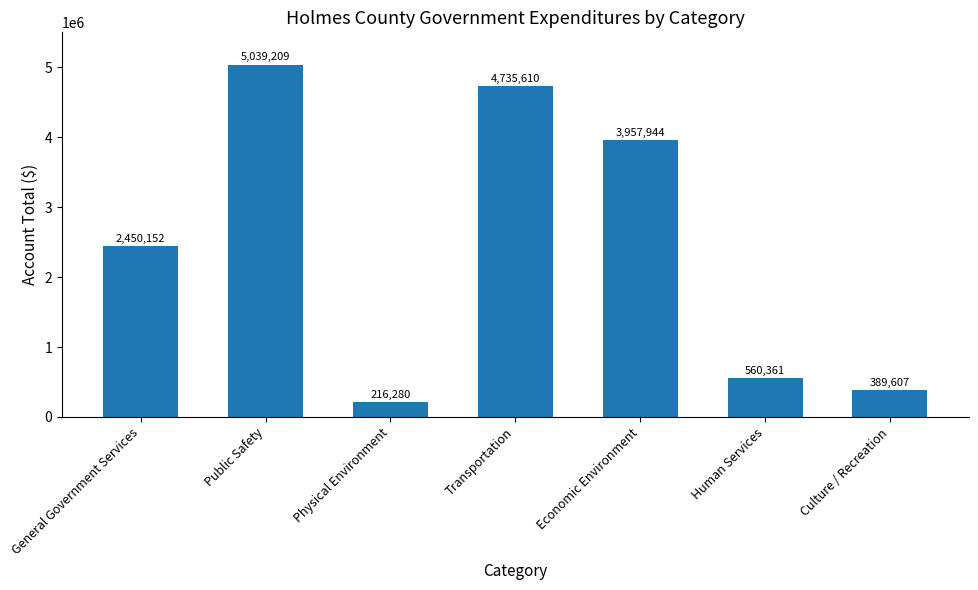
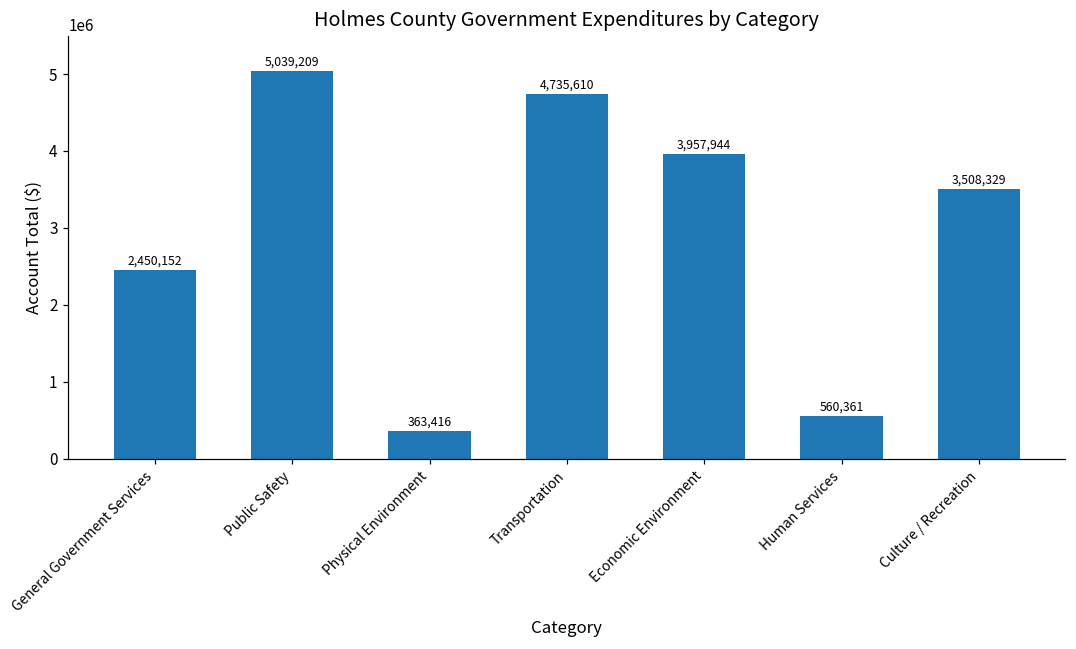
  {
    "General Government Services": "2,450,152",
    "Public Safety": "5,039,209",
-   "Physical Environment": "216,280",
+   "Physical Environment": "363,416",
    "Transportation": "4,735,610",
    "Economic Environment": "3,957,944",
    "Human Services": "560,361",
-   "Culture / Recreation": "389,607"
+   "Culture / Recreation": "3,508,329"
  }
